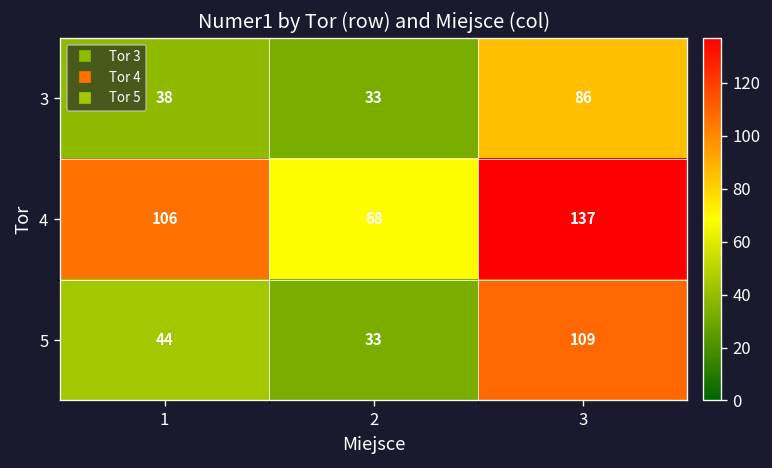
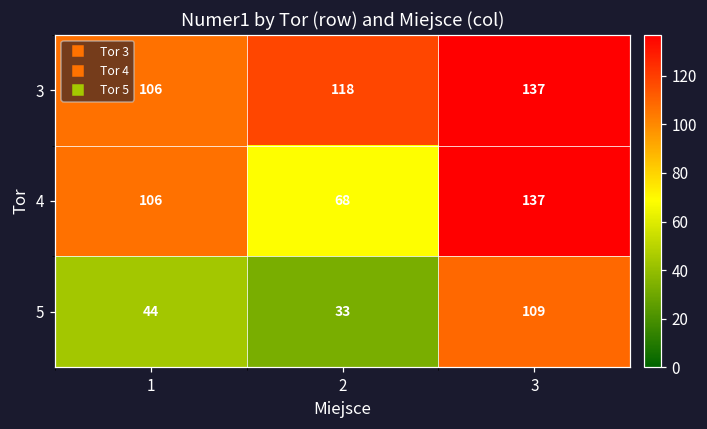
  {
    "3": {
-     "1": 38,
-     "2": 33,
-     "3": 86
+     "1": 106,
+     "2": 118,
+     "3": 137
    },
    "4": {
      "1": 106,
      "2": 68,
      "3": 137
    },
    "5": {
      "1": 44,
      "2": 33,
      "3": 109
    }
  }
